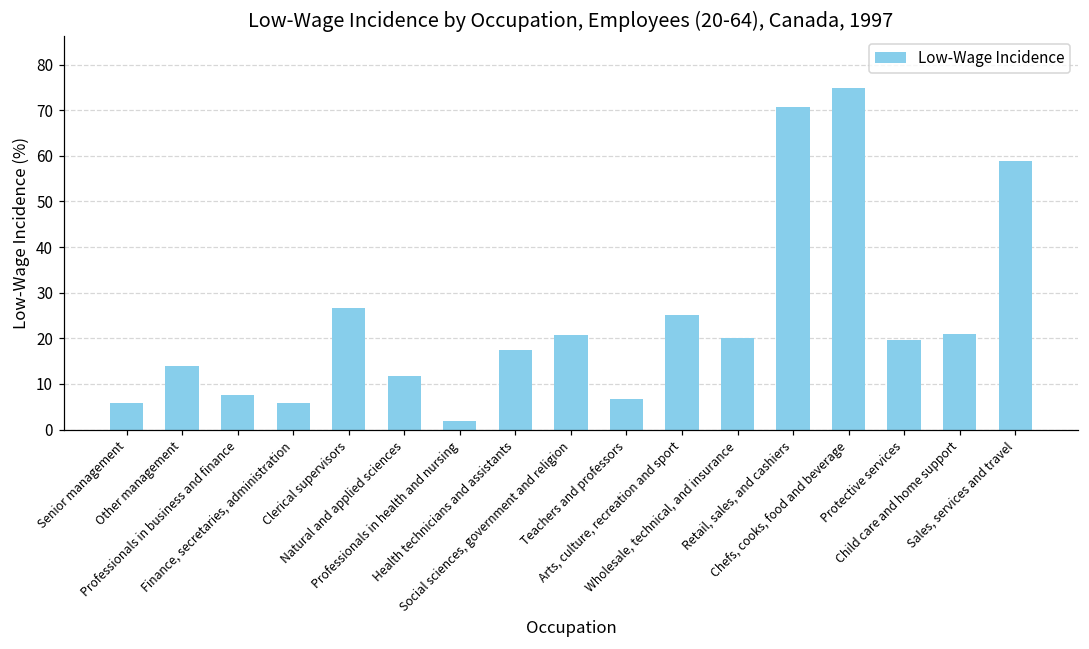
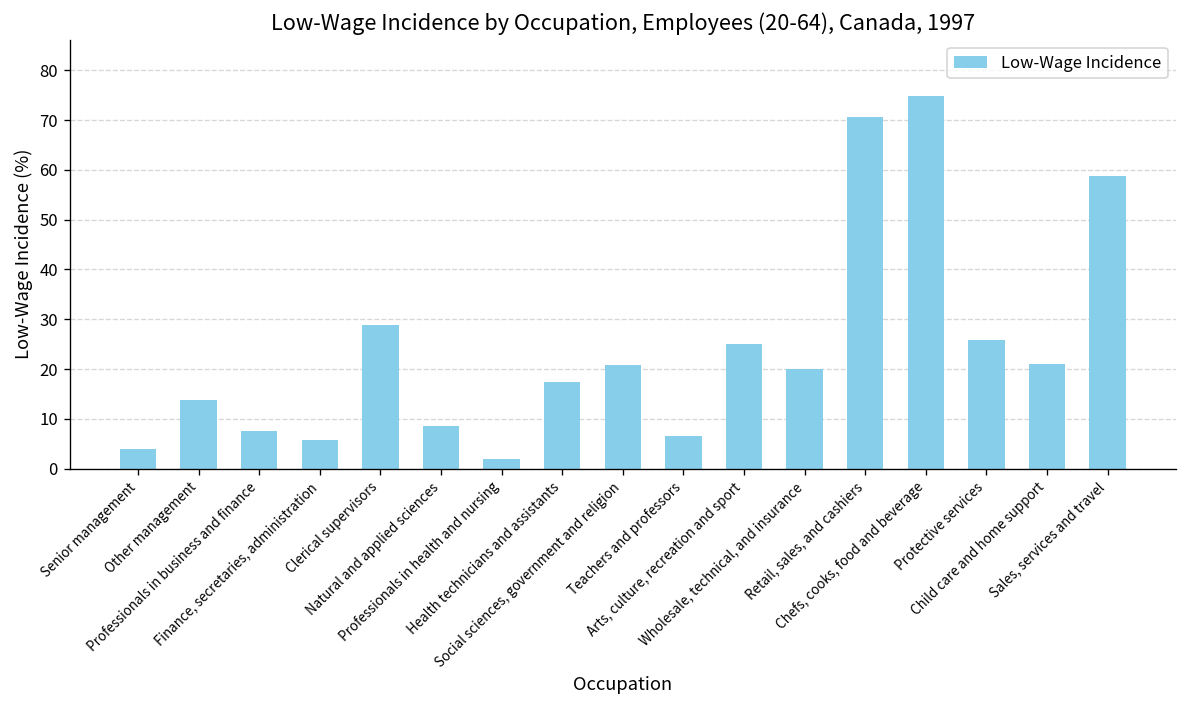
  {
-   "Senior management": 6,
+   "Senior management": 4,
    "Other management": 14,
    "Professionals in business and finance": 8,
    "Finance, secretaries, administration": 6,
-   "Clerical supervisors": 27,
-   "Natural and applied sciences": 12,
+   "Clerical supervisors": 29,
+   "Natural and applied sciences": 8,
    "Professionals in health and nursing": 2,
    "Health technicians and assistants": 17,
    "Social sciences, government and religion": 21,
    "Teachers and professors": 7,
    "Arts, culture, recreation and sport": 25,
    "Wholesale, technical, and insurance": 20,
    "Retail, sales, and cashiers": 71,
    "Chefs, cooks, food and beverage": 75,
-   "Protective services": 20,
+   "Protective services": 26,
    "Child care and home support": 21,
    "Sales, services and travel": 59
  }
